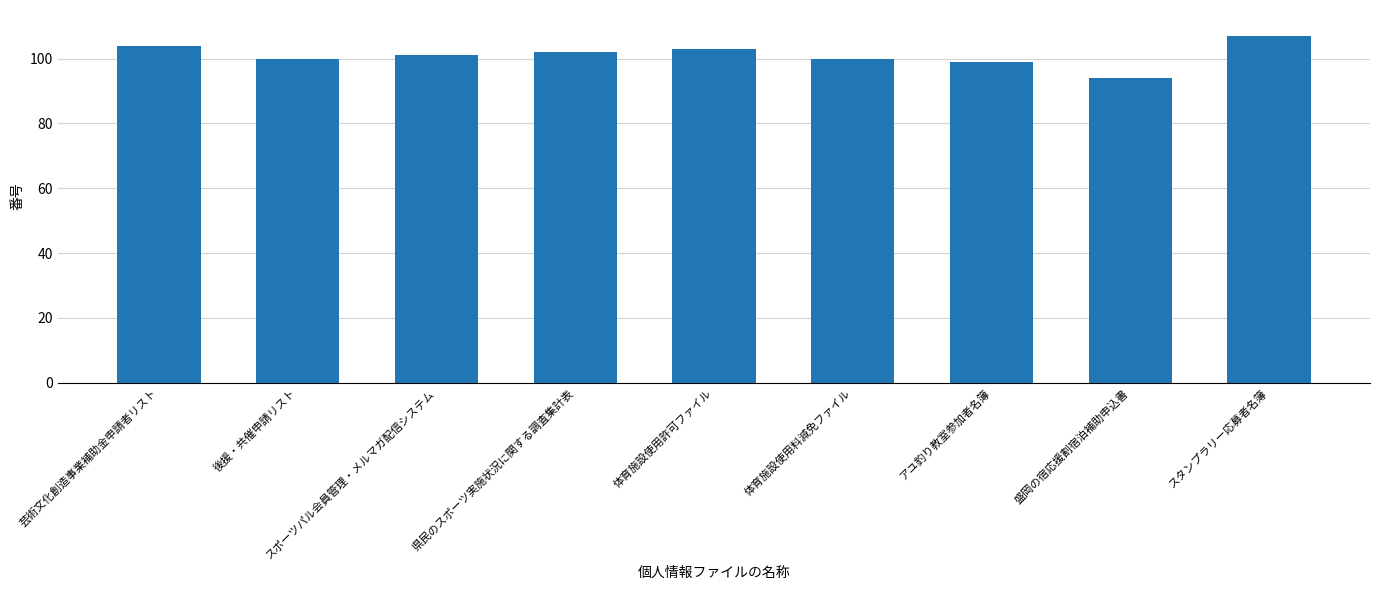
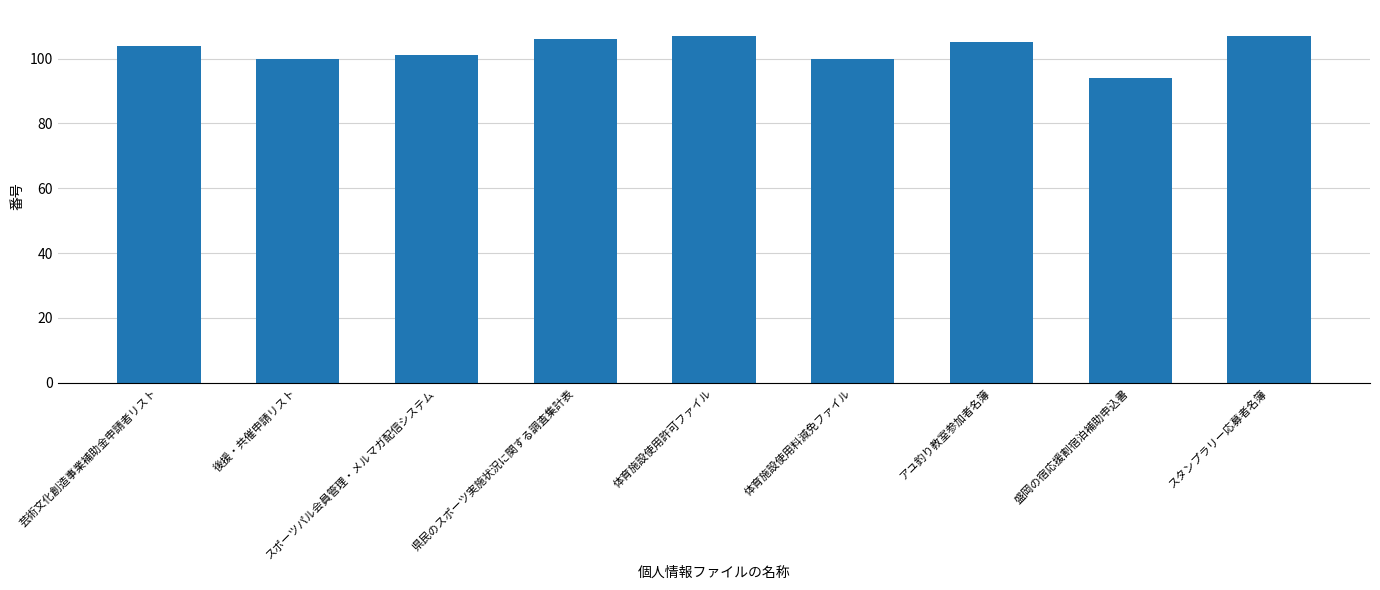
  {
    "芸術文化創造事業補助金申請者リスト": 104,
    "後援・共催申請リスト": 100,
    "スポーツパル会員管理・メルマガ配信システム": 101,
-   "県民のスポーツ実施状況に関する調査集計表": 102,
-   "体育施設使用許可ファイル": 103,
+   "県民のスポーツ実施状況に関する調査集計表": 106,
+   "体育施設使用許可ファイル": 107,
    "体育施設使用料減免ファイル": 100,
-   "アユ釣り教室参加者名簿": 99,
+   "アユ釣り教室参加者名簿": 105,
    "盛岡の宿応援割宿泊補助申込書": 94,
    "スタンプラリー応募者名簿": 107
  }
